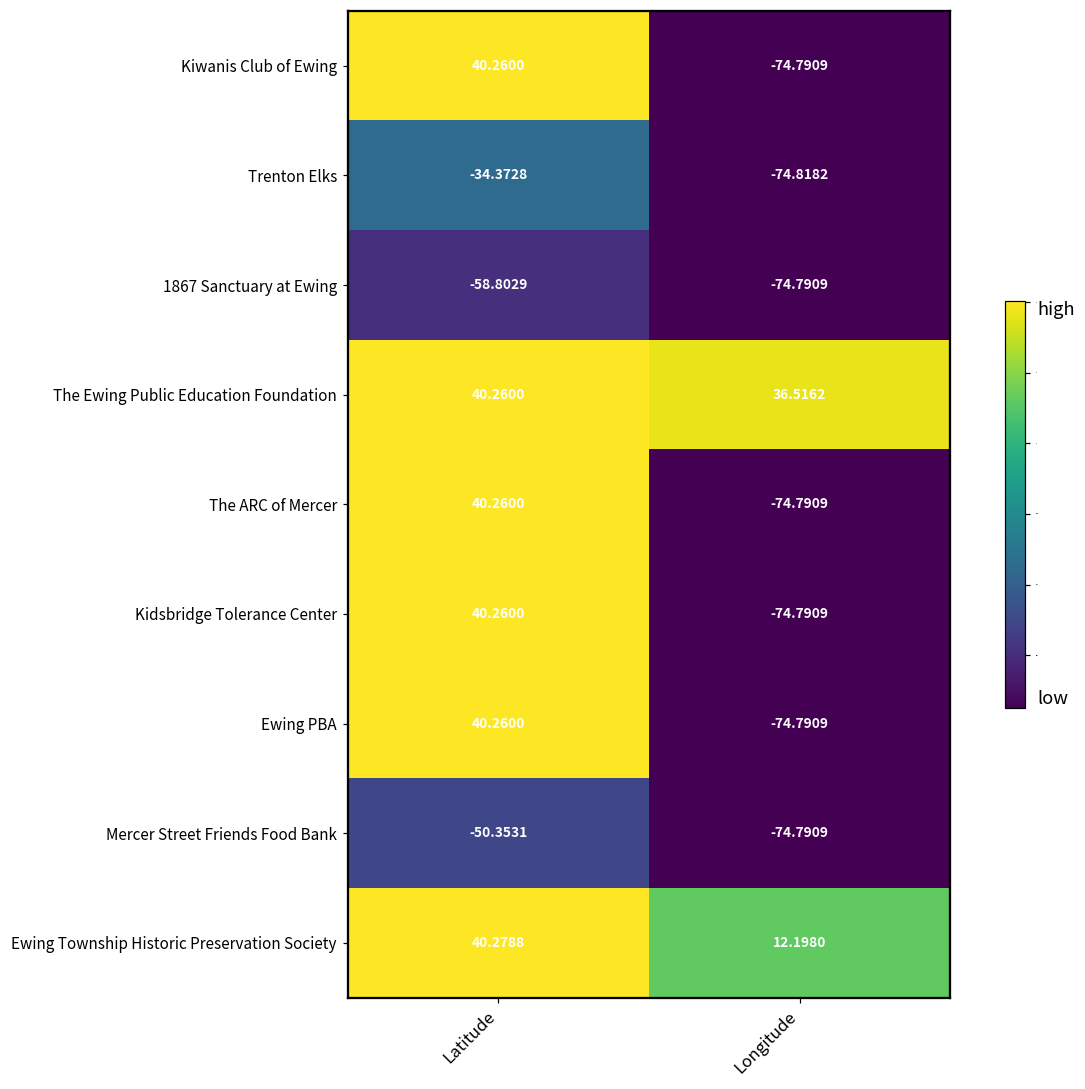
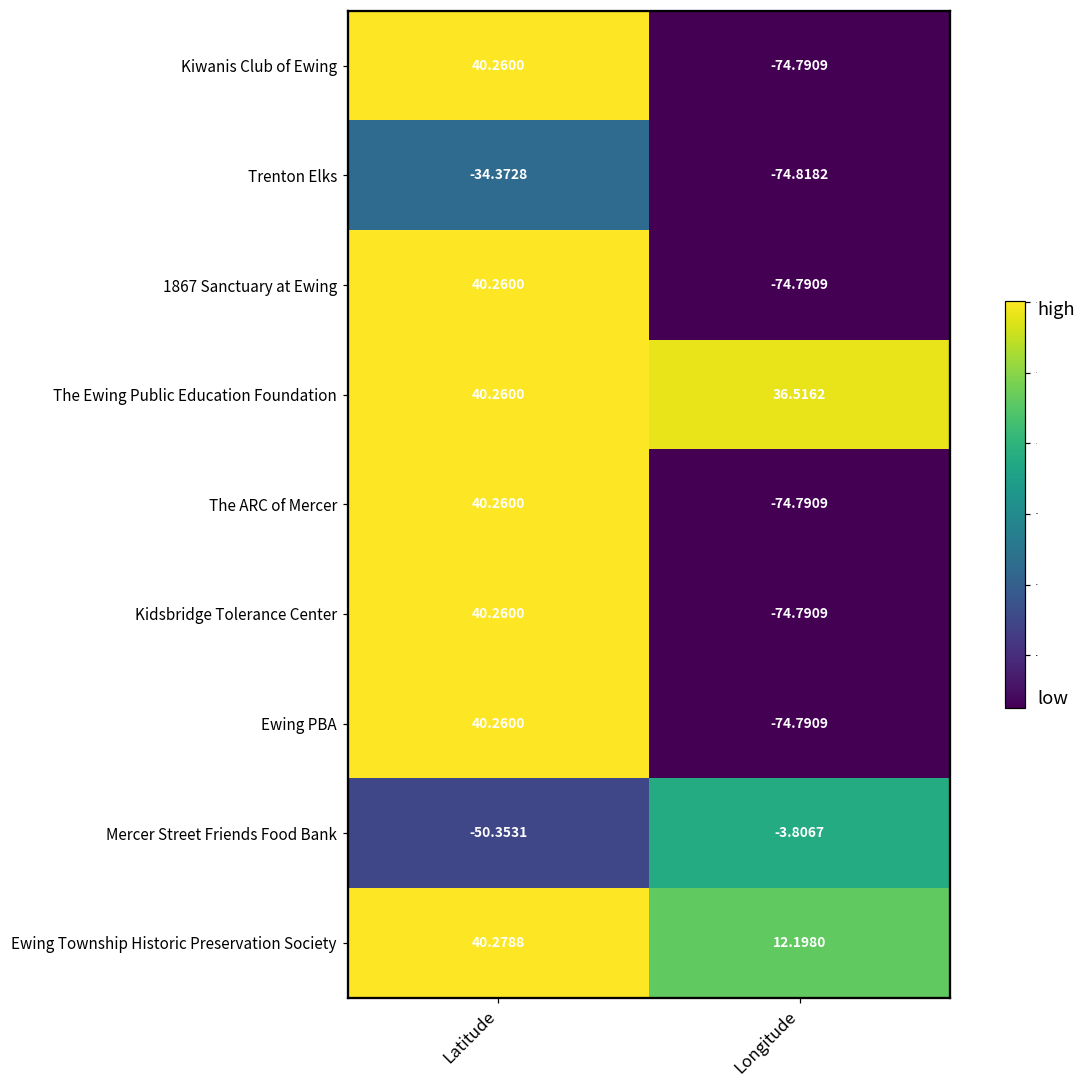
  {
    "Kiwanis Club of Ewing": {
      "Latitude": 40.2600,
      "Longitude": -74.7909
    },
    "Trenton Elks": {
      "Latitude": -34.3728,
      "Longitude": -74.8182
    },
    "1867 Sanctuary at Ewing": {
-     "Latitude": -58.8029,
+     "Latitude": 40.2600,
      "Longitude": -74.7909
    },
    "The Ewing Public Education Foundation": {
      "Latitude": 40.2600,
      "Longitude": 36.5162
    },
    "The ARC of Mercer": {
      "Latitude": 40.2600,
      "Longitude": -74.7909
    },
    "Kidsbridge Tolerance Center": {
      "Latitude": 40.2600,
      "Longitude": -74.7909
    },
    "Ewing PBA": {
      "Latitude": 40.2600,
      "Longitude": -74.7909
    },
    "Mercer Street Friends Food Bank": {
      "Latitude": -50.3531,
-     "Longitude": -74.7909
+     "Longitude": -3.8067
    },
    "Ewing Township Historic Preservation Society": {
      "Latitude": 40.2788,
      "Longitude": 12.1980
    }
  }
